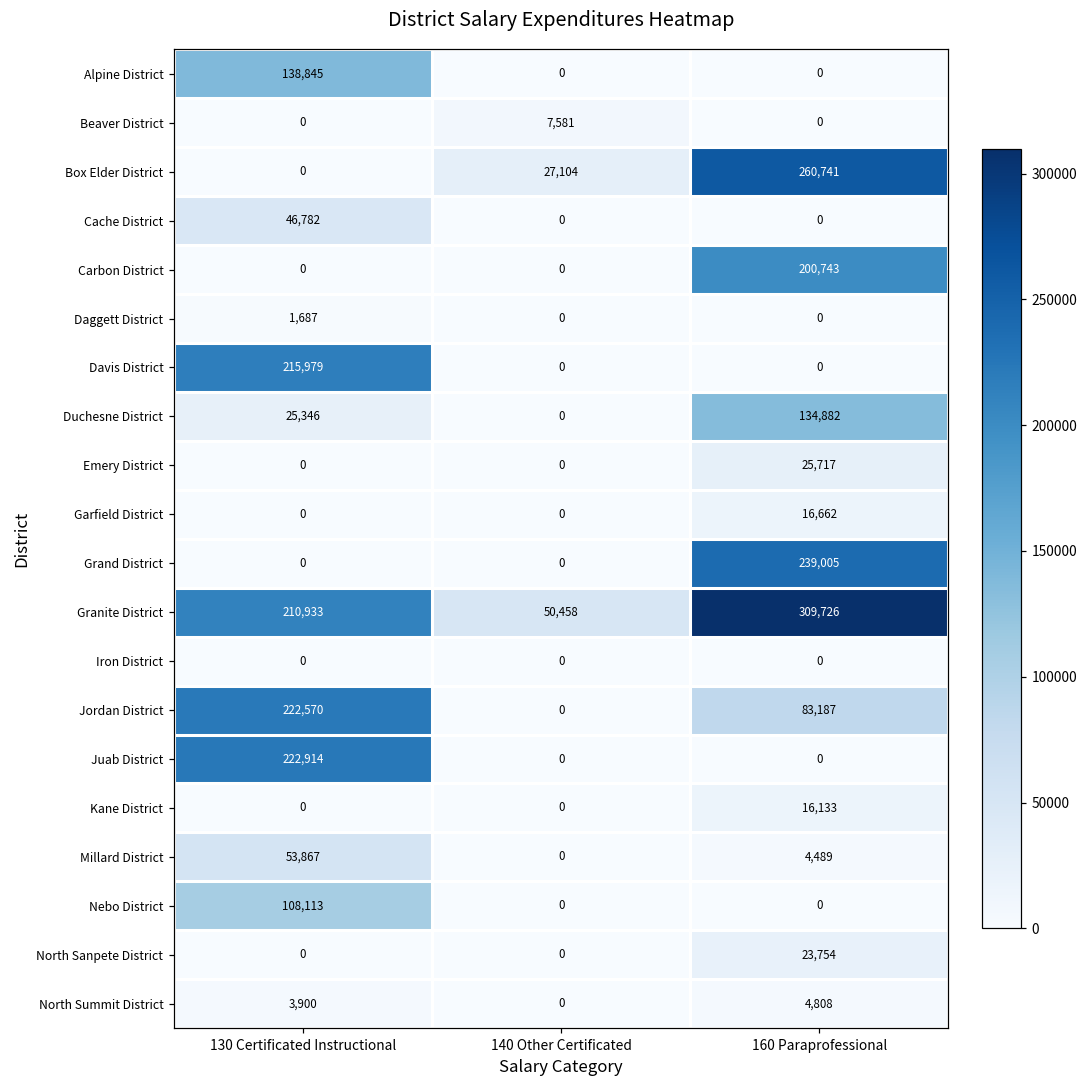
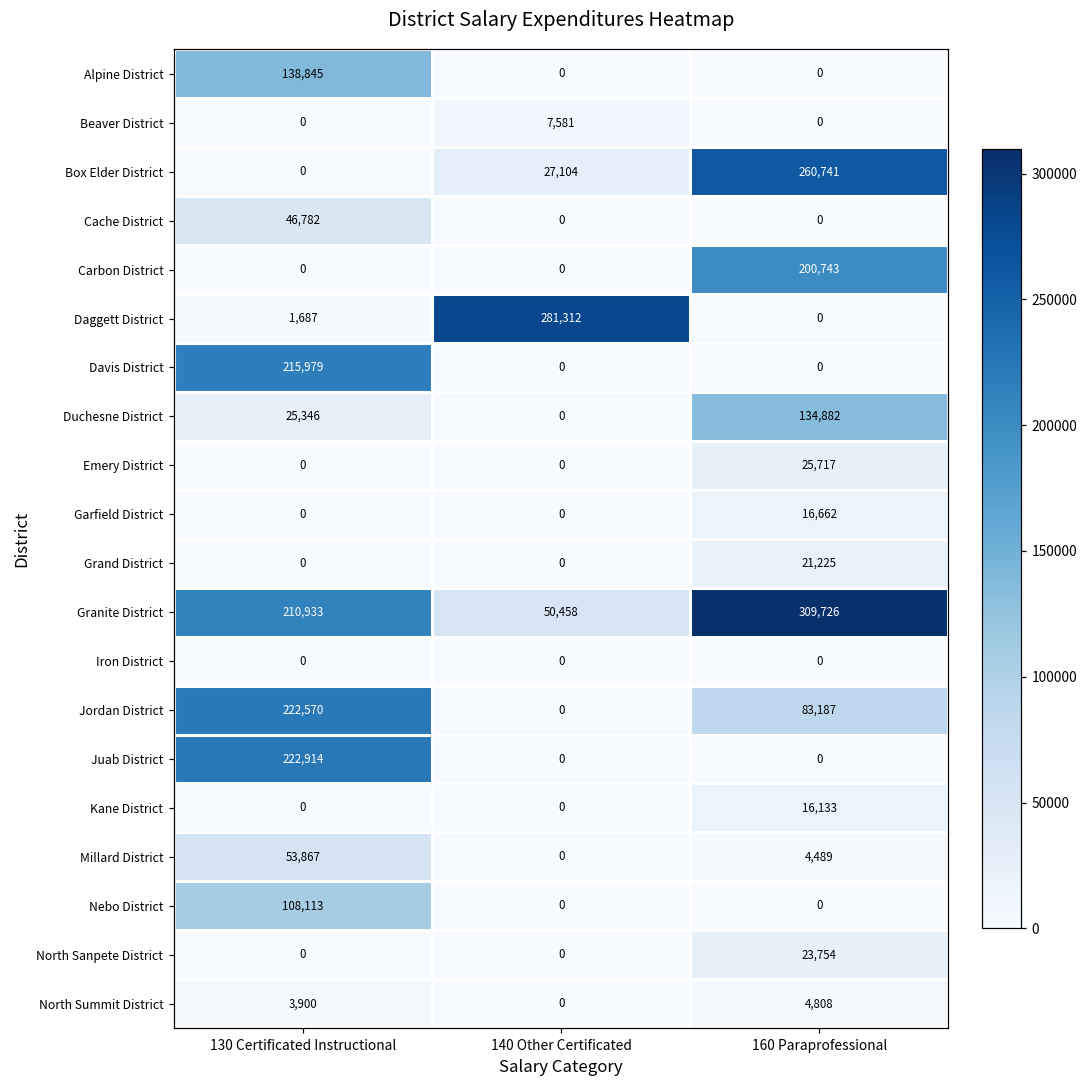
  {
    "Alpine District": {
      "130 Certificated Instructional": "138,845",
      "140 Other Certificated": "0",
      "160 Paraprofessional": "0"
    },
    "Beaver District": {
      "130 Certificated Instructional": "0",
      "140 Other Certificated": "7,581",
      "160 Paraprofessional": "0"
    },
    "Box Elder District": {
      "130 Certificated Instructional": "0",
      "140 Other Certificated": "27,104",
      "160 Paraprofessional": "260,741"
    },
    "Cache District": {
      "130 Certificated Instructional": "46,782",
      "140 Other Certificated": "0",
      "160 Paraprofessional": "0"
    },
    "Carbon District": {
      "130 Certificated Instructional": "0",
      "140 Other Certificated": "0",
      "160 Paraprofessional": "200,743"
    },
    "Daggett District": {
      "130 Certificated Instructional": "1,687",
-     "140 Other Certificated": "0",
+     "140 Other Certificated": "281,312",
      "160 Paraprofessional": "0"
    },
    "Davis District": {
      "130 Certificated Instructional": "215,979",
      "140 Other Certificated": "0",
      "160 Paraprofessional": "0"
    },
    "Duchesne District": {
      "130 Certificated Instructional": "25,346",
      "140 Other Certificated": "0",
      "160 Paraprofessional": "134,882"
    },
    "Emery District": {
      "130 Certificated Instructional": "0",
      "140 Other Certificated": "0",
      "160 Paraprofessional": "25,717"
    },
    "Garfield District": {
      "130 Certificated Instructional": "0",
      "140 Other Certificated": "0",
      "160 Paraprofessional": "16,662"
    },
    "Grand District": {
      "130 Certificated Instructional": "0",
      "140 Other Certificated": "0",
-     "160 Paraprofessional": "239,005"
+     "160 Paraprofessional": "21,225"
    },
    "Granite District": {
      "130 Certificated Instructional": "210,933",
      "140 Other Certificated": "50,458",
      "160 Paraprofessional": "309,726"
    },
    "Iron District": {
      "130 Certificated Instructional": "0",
      "140 Other Certificated": "0",
      "160 Paraprofessional": "0"
    },
    "Jordan District": {
      "130 Certificated Instructional": "222,570",
      "140 Other Certificated": "0",
      "160 Paraprofessional": "83,187"
    },
    "Juab District": {
      "130 Certificated Instructional": "222,914",
      "140 Other Certificated": "0",
      "160 Paraprofessional": "0"
    },
    "Kane District": {
      "130 Certificated Instructional": "0",
      "140 Other Certificated": "0",
      "160 Paraprofessional": "16,133"
    },
    "Millard District": {
      "130 Certificated Instructional": "53,867",
      "140 Other Certificated": "0",
      "160 Paraprofessional": "4,489"
    },
    "Nebo District": {
      "130 Certificated Instructional": "108,113",
      "140 Other Certificated": "0",
      "160 Paraprofessional": "0"
    },
    "North Sanpete District": {
      "130 Certificated Instructional": "0",
      "140 Other Certificated": "0",
      "160 Paraprofessional": "23,754"
    },
    "North Summit District": {
      "130 Certificated Instructional": "3,900",
      "140 Other Certificated": "0",
      "160 Paraprofessional": "4,808"
    }
  }
